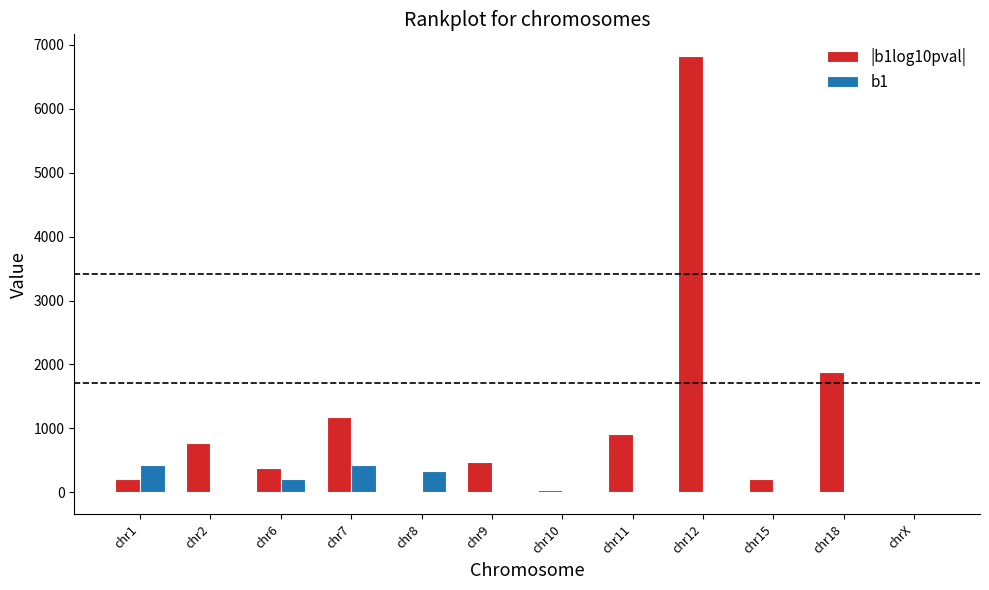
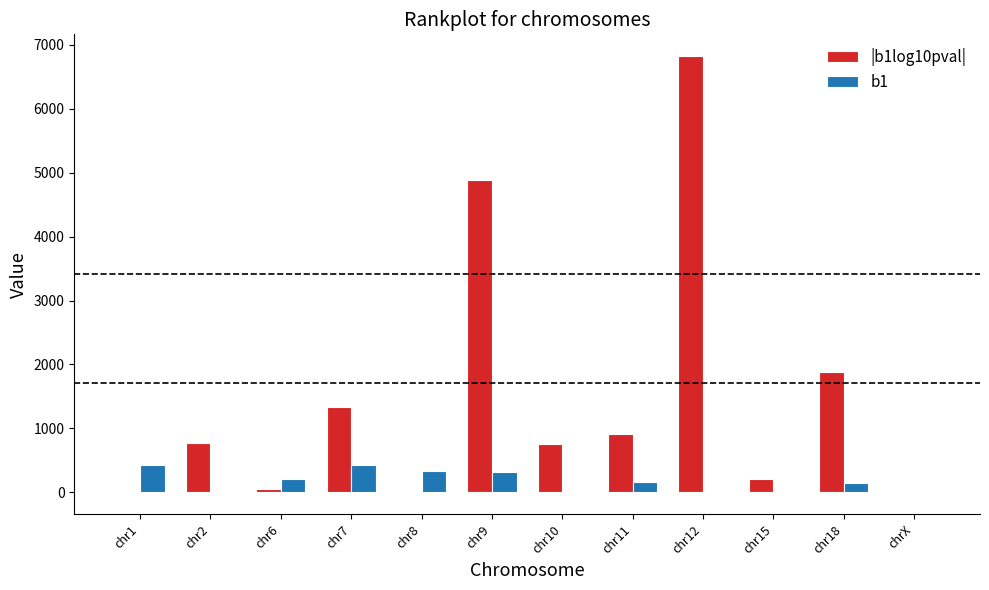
  {
    "|b1log10pval|": {
-     "chr1": 200,
+     "chr1": 0,
      "chr2": 800,
-     "chr6": 400,
-     "chr7": 1200,
-     "chr9": 500,
-     "chr10": 0,
+     "chr6": 0,
+     "chr7": 1300,
+     "chr9": 4900,
+     "chr10": 800,
      "chr11": 900,
      "chr12": 6800,
      "chr15": 200,
      "chr18": 1900
    },
    "b1": {
      "chr1": 400,
      "chr6": 200,
      "chr7": 400,
      "chr8": 300,
-     "chr9": 0,
-     "chr11": 0,
-     "chr18": 0
+     "chr9": 300,
+     "chr11": 200,
+     "chr18": 100
    }
  }
